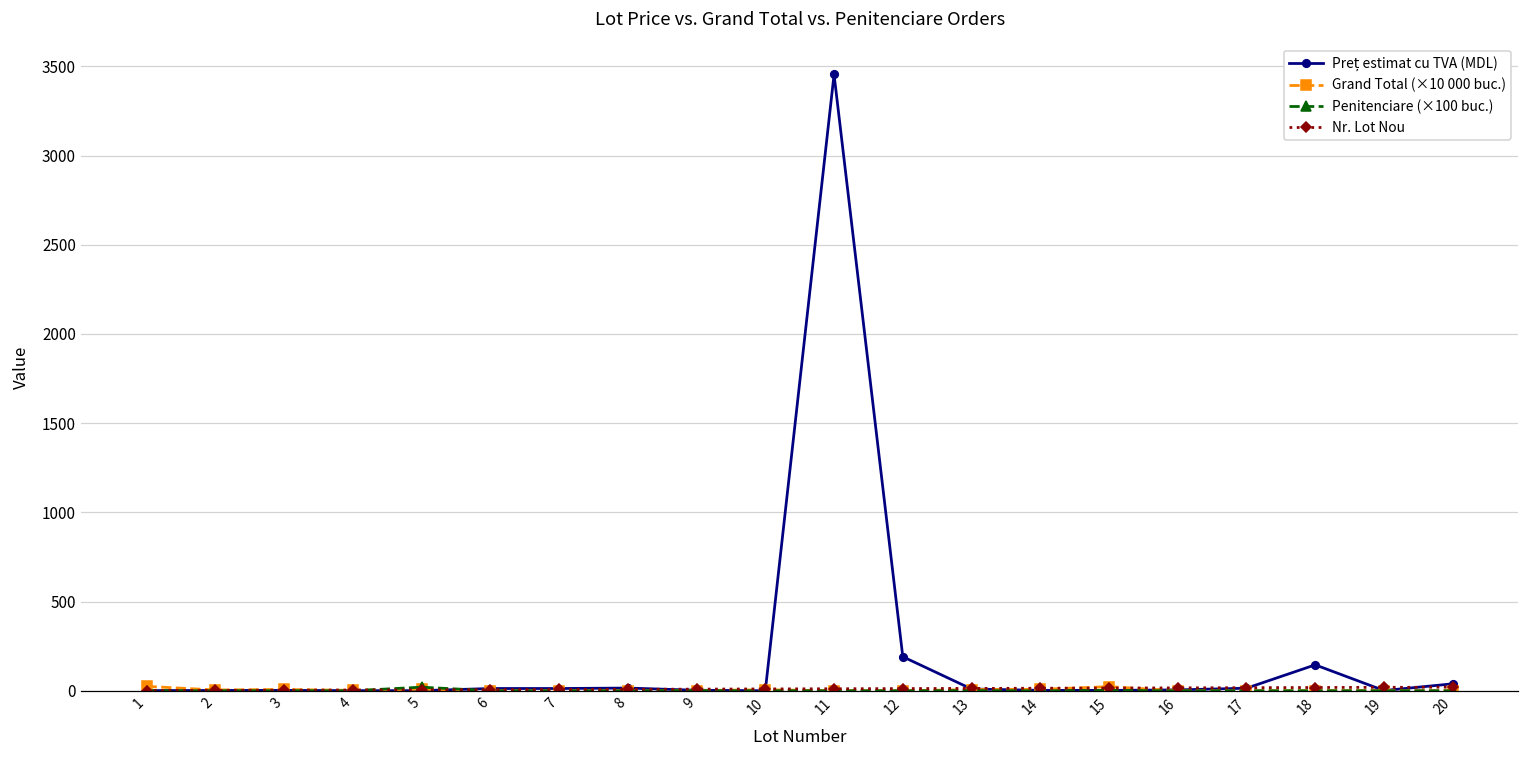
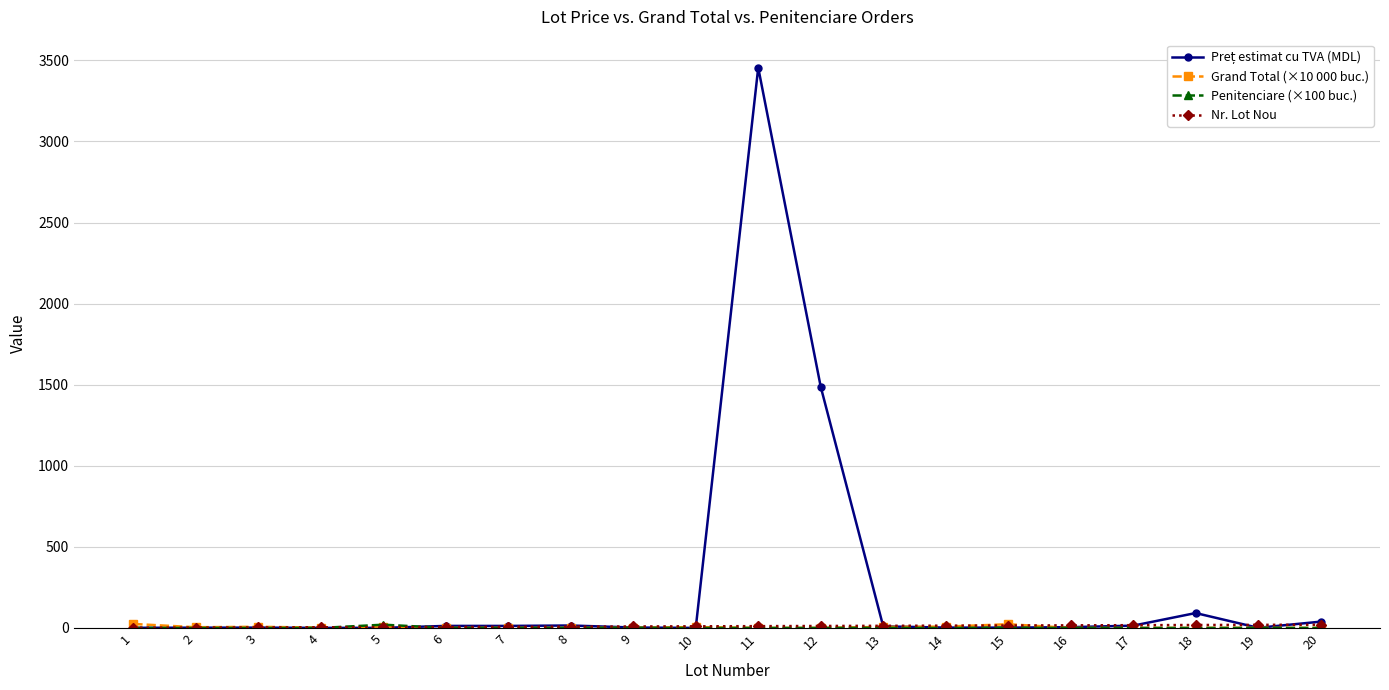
  {
    "Preț estimat cu TVA (MDL)": {
      "11": 3460,
-     "12": 190,
-     "18": 150,
+     "12": 1490,
+     "18": 90,
      "20": 40
    },
    "Grand Total (×10 000 buc.)": {
      "1": 20
    },
    "Nr. Lot Nou": {
      "18": 20,
      "19": 20,
      "20": 20
    }
  }
